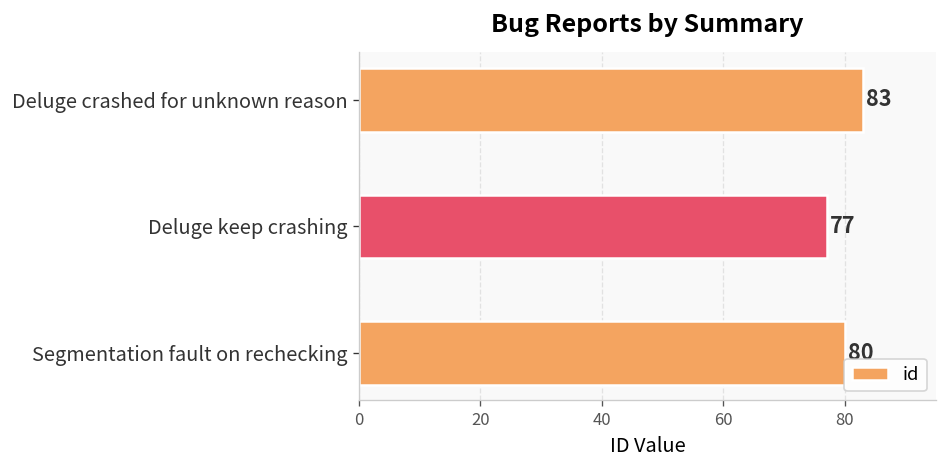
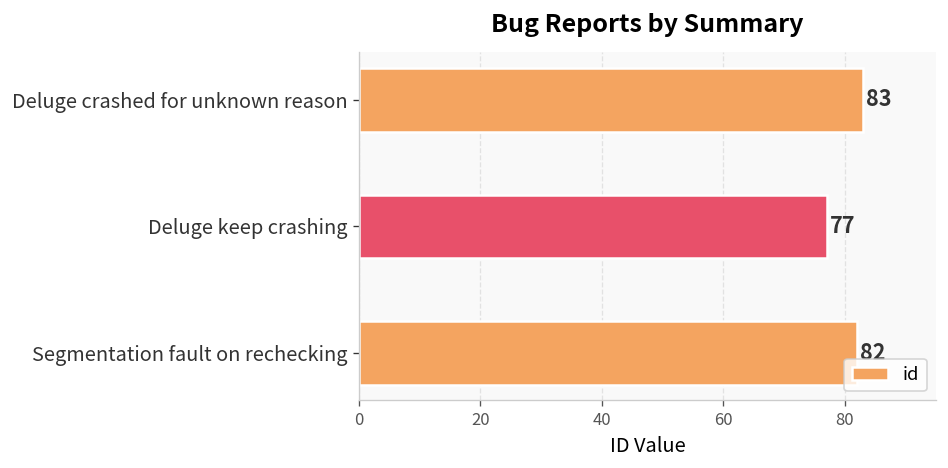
  {
-   "Segmentation fault on rechecking": 80
+   "Segmentation fault on rechecking": 82
  }
